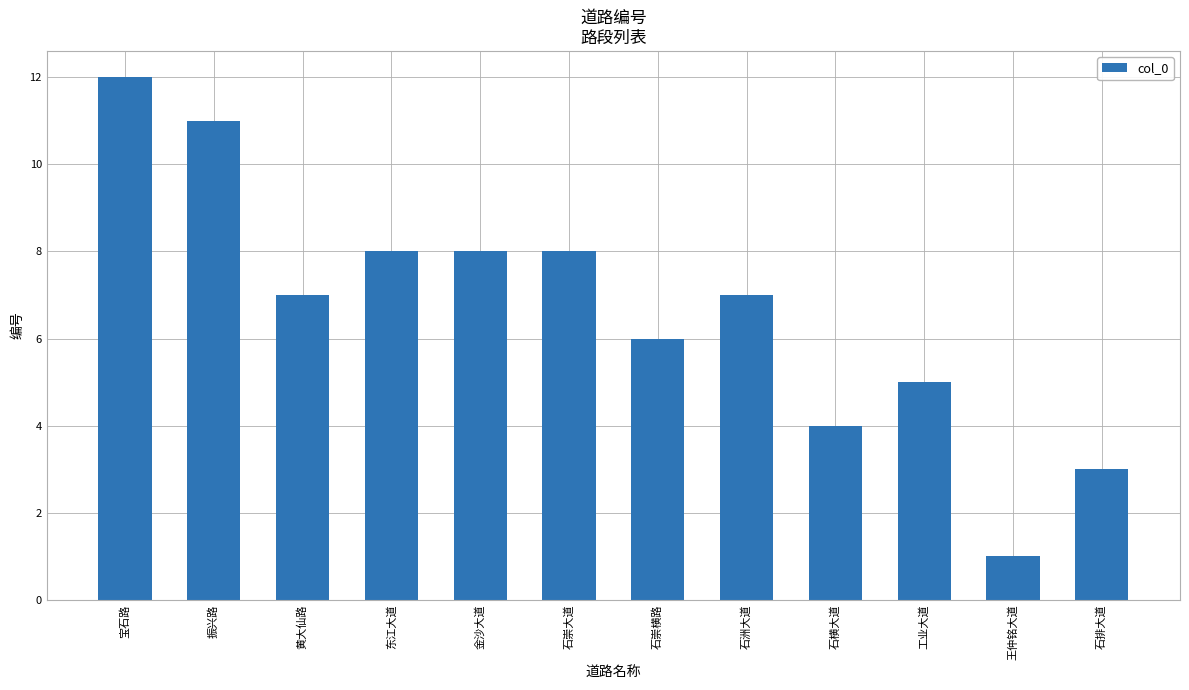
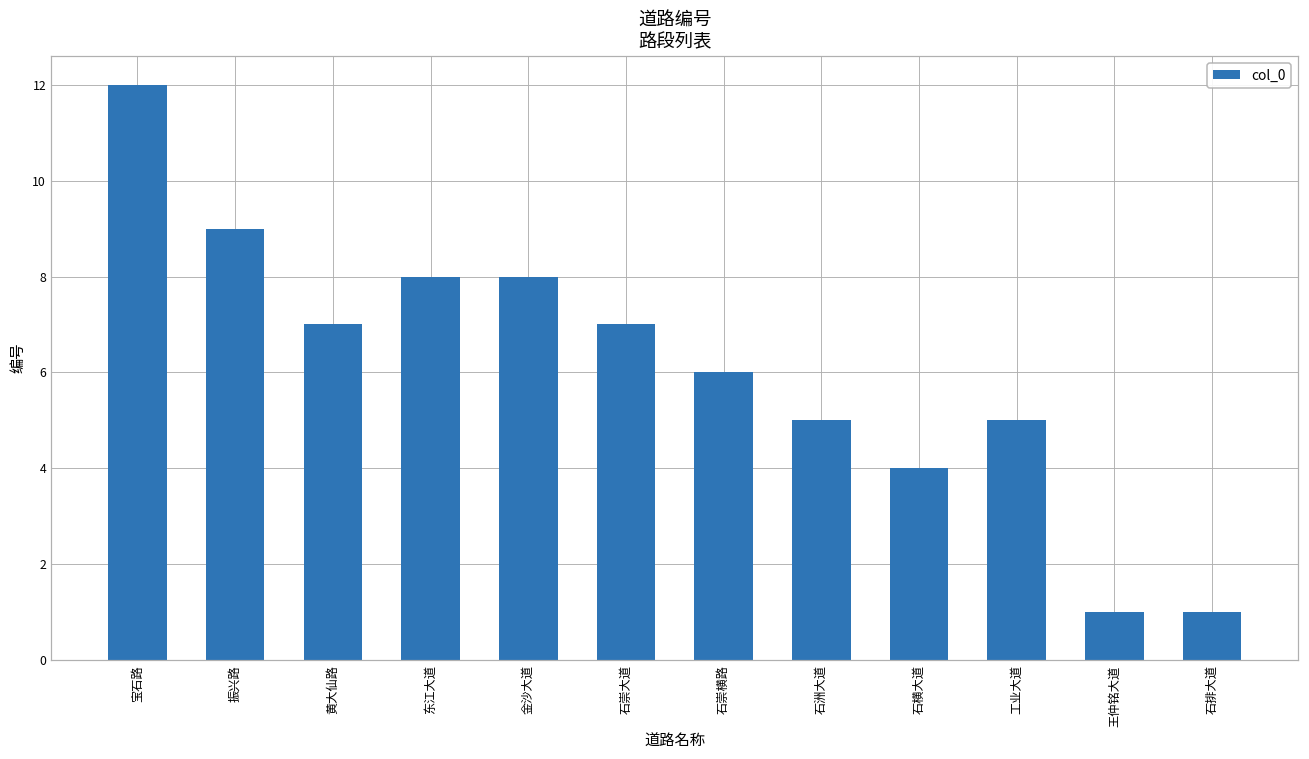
  {
    "宝石路": 12,
-   "振兴路": 11,
+   "振兴路": 9,
    "黄大仙路": 7,
    "东江大道": 8,
    "金沙大道": 8,
-   "石崇大道": 8,
+   "石崇大道": 7,
    "石崇横路": 6,
-   "石洲大道": 7,
+   "石洲大道": 5,
    "石横大道": 4,
    "工业大道": 5,
    "王仲铭大道": 1,
-   "石排大道": 3
+   "石排大道": 1
  }
